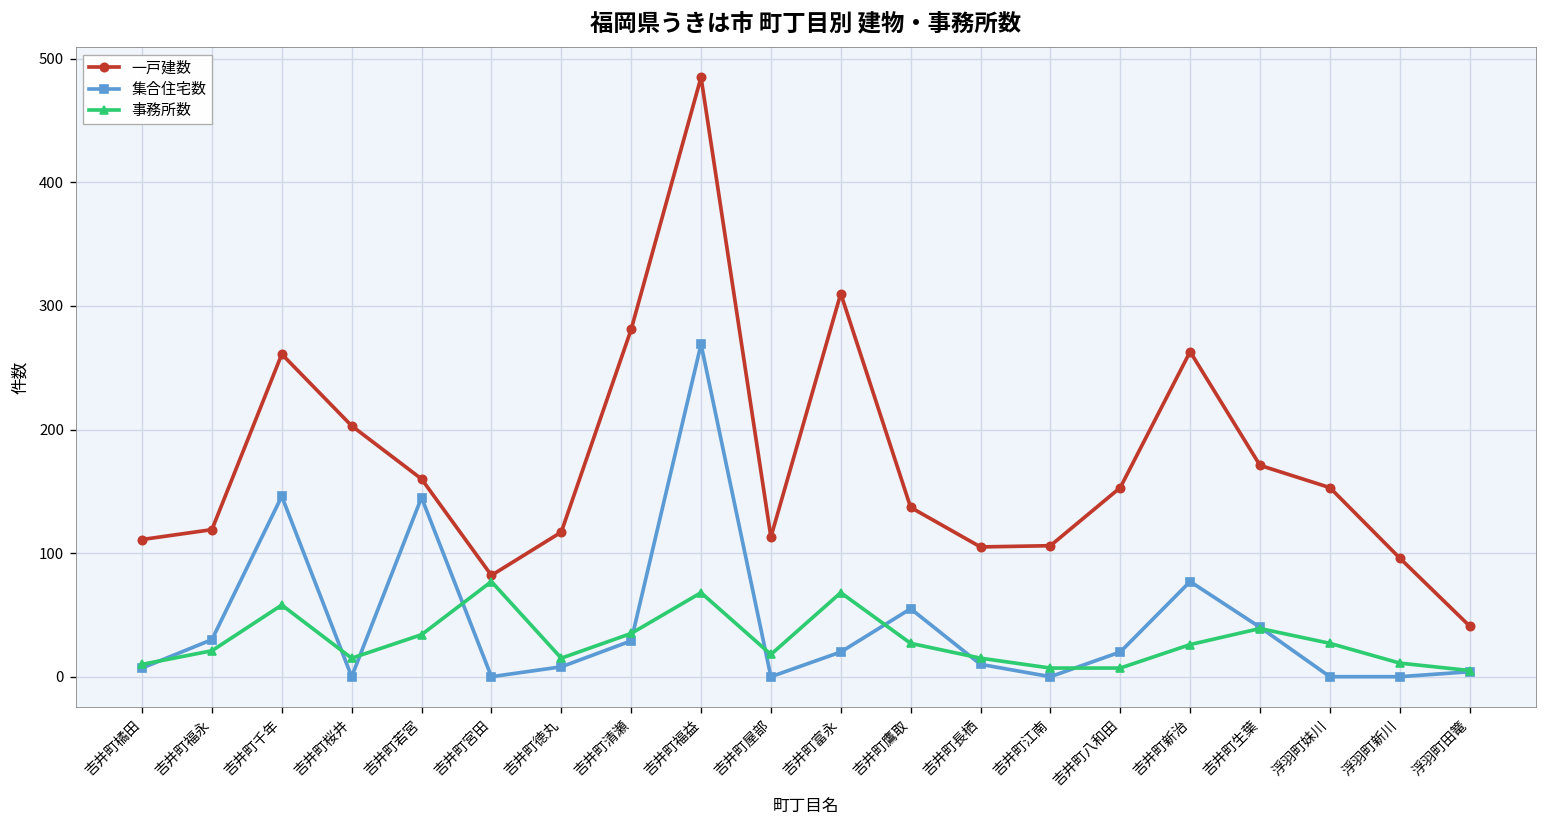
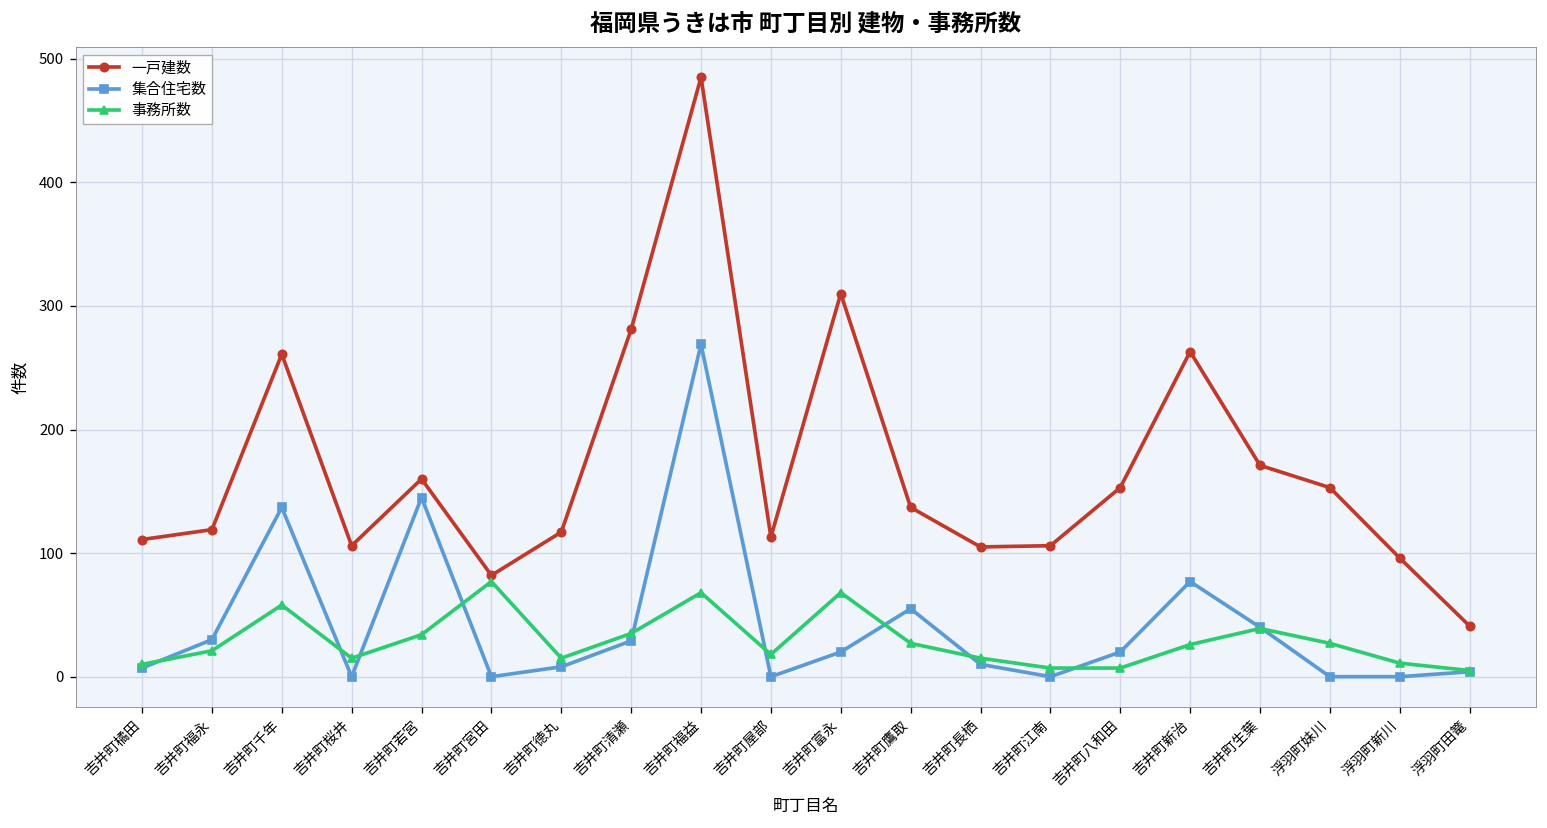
  {
    "一戸建数": {
      "吉井町橘田": 111,
      "吉井町福永": 119,
      "吉井町千年": 261,
-     "吉井町桜井": 203,
+     "吉井町桜井": 106,
      "吉井町若宮": 160,
      "吉井町宮田": 82,
      "吉井町徳丸": 117,
      "吉井町清瀬": 281,
      "吉井町福益": 485,
      "吉井町屋部": 113,
      "吉井町富永": 310,
      "吉井町鷹取": 137,
      "吉井町長栖": 105,
      "吉井町江南": 106,
      "吉井町八和田": 153,
      "吉井町新治": 263,
      "吉井町生葉": 171,
      "浮羽町妹川": 153,
      "浮羽町新川": 96,
      "浮羽町田篭": 41
    },
    "集合住宅数": {
      "吉井町橘田": 7,
      "吉井町福永": 30,
-     "吉井町千年": 146,
+     "吉井町千年": 137,
      "吉井町桜井": 0,
      "吉井町若宮": 145,
      "吉井町宮田": 0,
      "吉井町徳丸": 8,
      "吉井町清瀬": 29,
      "吉井町福益": 269,
      "吉井町屋部": 0,
      "吉井町富永": 20,
      "吉井町鷹取": 55,
      "吉井町長栖": 10,
      "吉井町江南": 0,
      "吉井町八和田": 20,
      "吉井町新治": 77,
      "浮羽町妹川": 0,
      "浮羽町新川": 0
    },
    "事務所数": {
      "吉井町橘田": 10,
      "吉井町福永": 21,
      "吉井町千年": 58,
      "吉井町桜井": 15,
      "吉井町若宮": 34,
      "吉井町宮田": 77,
      "吉井町徳丸": 15,
      "吉井町清瀬": 35,
      "吉井町福益": 68,
      "吉井町屋部": 18,
      "吉井町富永": 68,
      "吉井町鷹取": 27,
      "吉井町長栖": 15,
      "吉井町江南": 7,
      "吉井町八和田": 7,
      "吉井町新治": 26,
      "浮羽町妹川": 27,
      "浮羽町新川": 11
    }
  }
